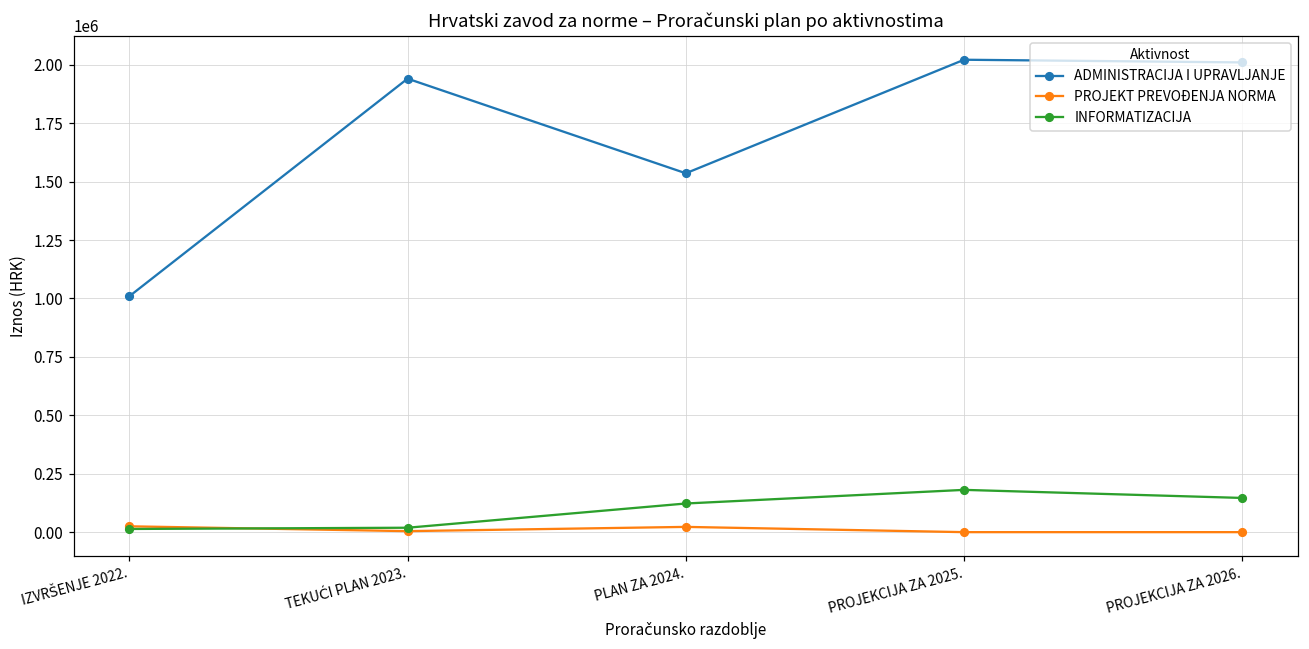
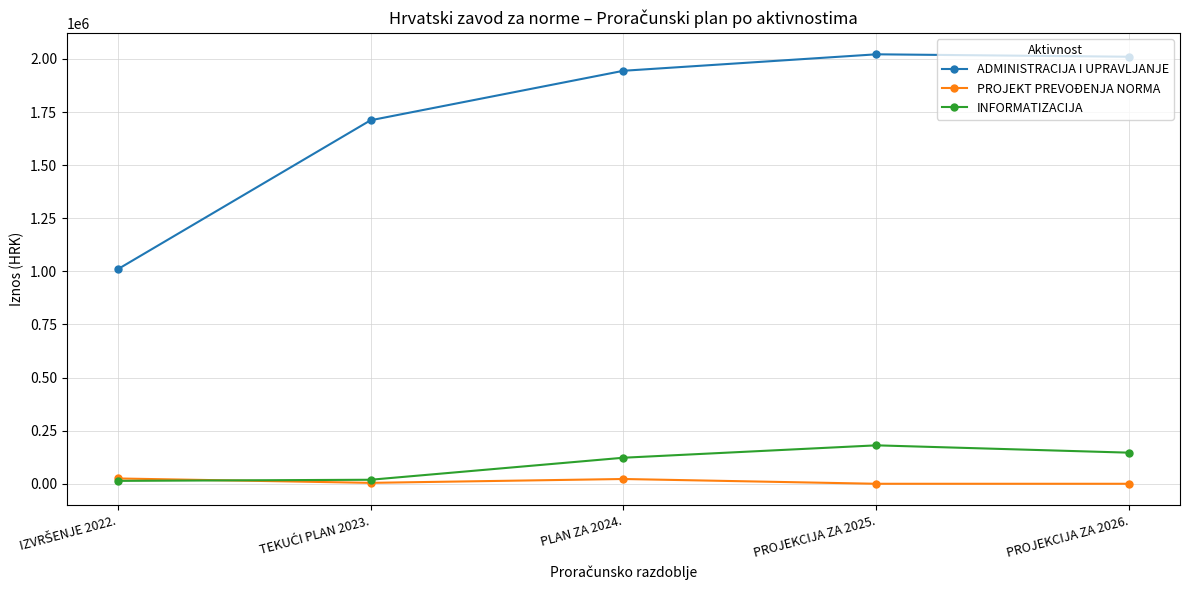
  {
    "ADMINISTRACIJA I UPRAVLJANJE": {
      "IZVRŠENJE 2022.": 1010000,
-     "TEKUĆI PLAN 2023.": 1940000,
-     "PLAN ZA 2024.": 1540000,
+     "TEKUĆI PLAN 2023.": 1710000,
+     "PLAN ZA 2024.": 1940000,
      "PROJEKCIJA ZA 2025.": 2020000
    },
    "PROJEKT PREVOĐENJA NORMA": {
      "TEKUĆI PLAN 2023.": 0,
      "PLAN ZA 2024.": 20000,
      "PROJEKCIJA ZA 2025.": 0,
      "PROJEKCIJA ZA 2026.": 0
    },
    "INFORMATIZACIJA": {
      "TEKUĆI PLAN 2023.": 20000,
      "PLAN ZA 2024.": 120000,
      "PROJEKCIJA ZA 2025.": 180000,
      "PROJEKCIJA ZA 2026.": 150000
    }
  }
